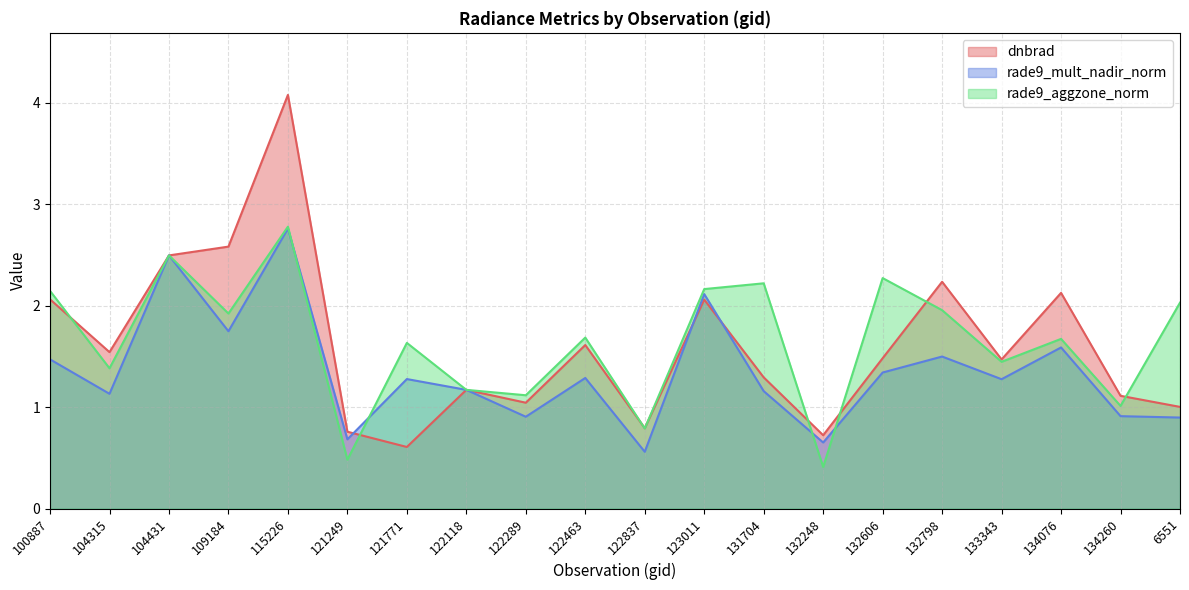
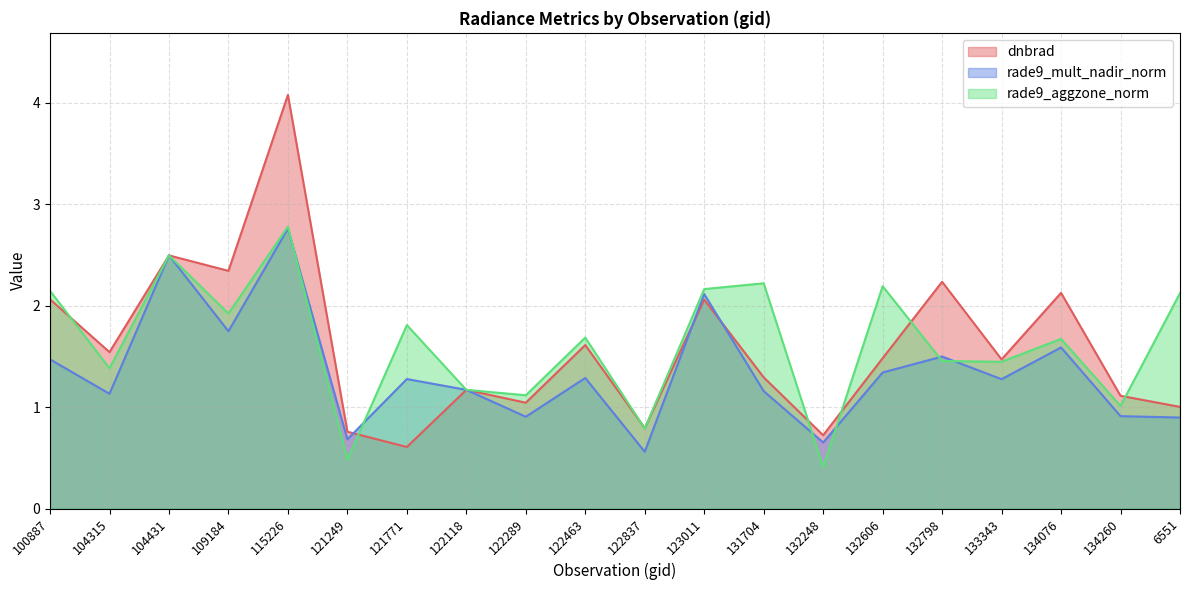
  {
    "dnbrad": {
      "100887": 2.06,
      "104315": 1.54,
-     "109184": 2.58,
+     "109184": 2.34,
      "115226": 4.08,
      "121249": 0.76,
      "121771": 0.61,
      "122289": 1.04,
      "122463": 1.61,
      "123011": 2.06,
      "131704": 1.29,
      "132248": 0.72,
      "132606": 1.48,
      "132798": 2.24,
      "134076": 2.13,
      "134260": 1.11,
      "6551": 1.00
    },
    "rade9_mult_nadir_norm": {
      "100887": 1.47,
      "104315": 1.13,
      "109184": 1.75,
      "121249": 0.68,
      "121771": 1.28,
      "122289": 0.91,
      "122463": 1.29,
      "122837": 0.56,
      "123011": 2.11,
      "131704": 1.16,
      "132248": 0.65,
      "132606": 1.34,
      "132798": 1.50,
      "133343": 1.28,
      "134076": 1.59,
      "134260": 0.91,
      "6551": 0.90
    },
    "rade9_aggzone_norm": {
      "100887": 2.15,
      "104315": 1.38,
      "109184": 1.92,
      "121249": 0.48,
-     "121771": 1.63,
+     "121771": 1.81,
      "122289": 1.12,
      "122463": 1.69,
      "123011": 2.16,
      "131704": 2.22,
      "132248": 0.41,
-     "132606": 2.27,
-     "132798": 1.96,
+     "132606": 2.19,
+     "132798": 1.45,
      "134076": 1.67,
      "134260": 1.01,
-     "6551": 2.03
+     "6551": 2.12
    }
  }
